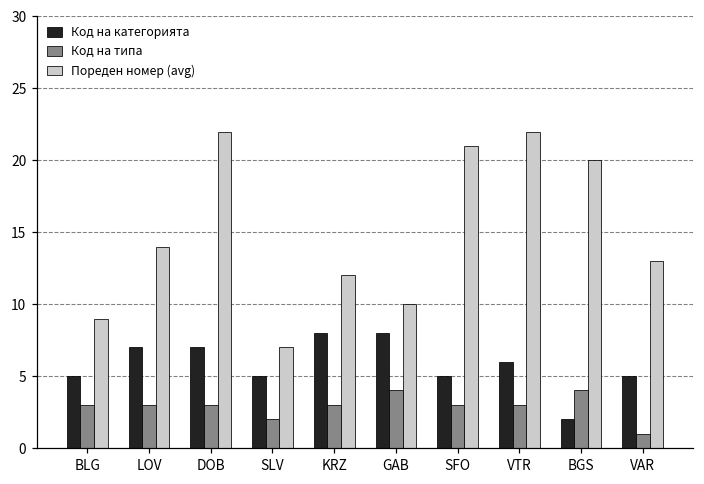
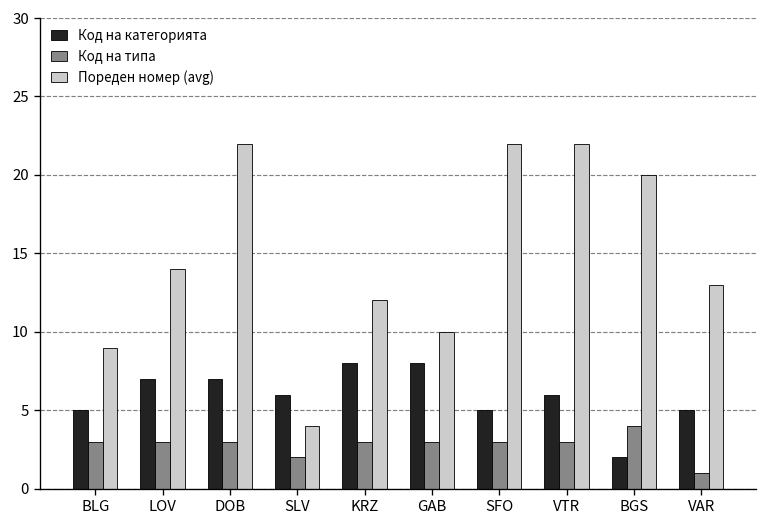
  {
    "Код на категорията": {
      "BLG": 5,
      "LOV": 7,
      "DOB": 7,
-     "SLV": 5,
+     "SLV": 6,
      "KRZ": 8,
      "GAB": 8,
      "SFO": 5,
      "VTR": 6,
      "BGS": 2,
      "VAR": 5
    },
    "Код на типа": {
      "BLG": 3,
      "LOV": 3,
      "DOB": 3,
      "SLV": 2,
      "KRZ": 3,
-     "GAB": 4,
+     "GAB": 3,
      "SFO": 3,
      "VTR": 3,
      "BGS": 4,
      "VAR": 1
    },
    "Пореден номер (avg)": {
      "BLG": 9,
      "LOV": 14,
      "DOB": 22,
-     "SLV": 7,
+     "SLV": 4,
      "KRZ": 12,
      "GAB": 10,
-     "SFO": 21,
+     "SFO": 22,
      "VTR": 22,
      "BGS": 20,
      "VAR": 13
    }
  }
